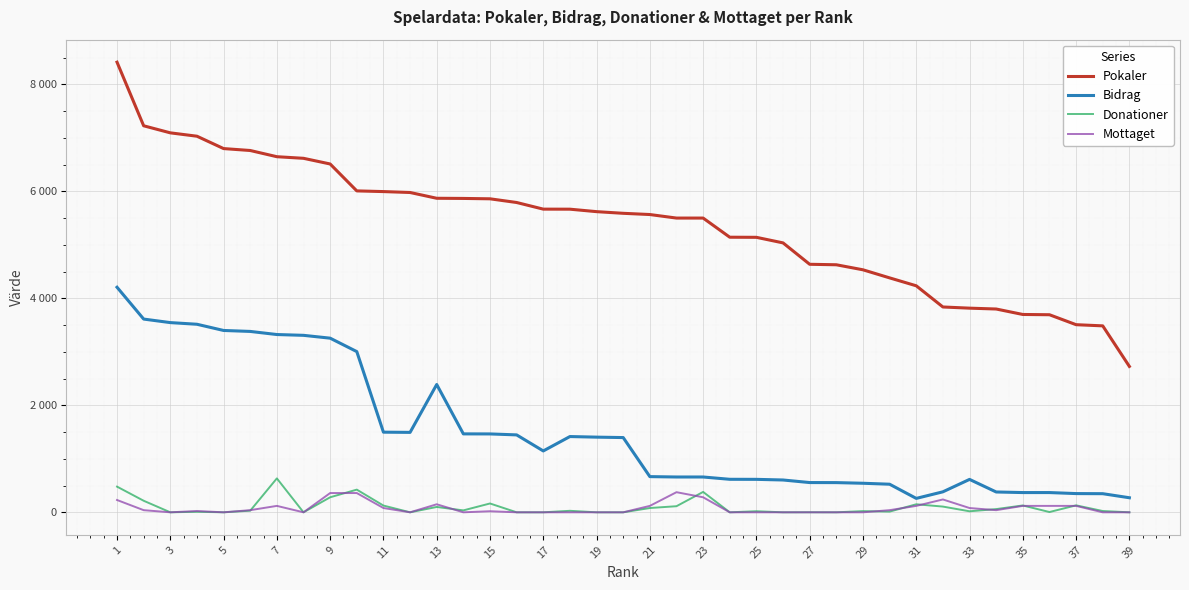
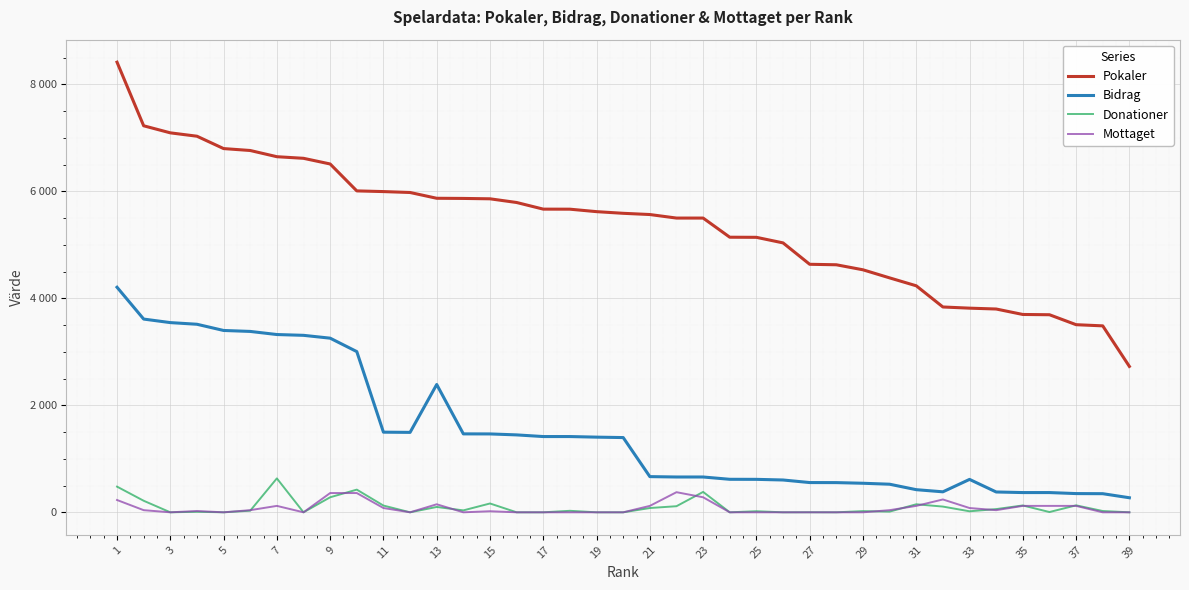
  {
    "Pokaler": {
      "1": 8400,
      "3": 7100,
      "5": 6800,
      "7": 6600,
      "9": 6500,
      "11": 6000,
      "13": 5900,
      "15": 5900,
      "17": 5700,
      "19": 5600,
      "21": 5600,
      "23": 5500,
      "25": 5100,
      "27": 4600,
      "29": 4500,
      "31": 4200,
      "33": 3800,
      "35": 3700,
      "37": 3500,
      "39": 2700
    },
    "Bidrag": {
      "1": 4200,
      "3": 3500,
      "5": 3400,
      "7": 3300,
      "9": 3300,
      "11": 1500,
      "13": 2400,
      "15": 1500,
-     "17": 1100,
+     "17": 1400,
      "19": 1400,
      "21": 700,
      "23": 700,
      "25": 600,
      "27": 600,
      "29": 500,
-     "31": 300,
+     "31": 400,
      "33": 600,
      "35": 400,
      "37": 400,
      "39": 300
    },
    "Donationer": {
      "1": 500,
      "7": 600,
      "9": 300,
      "13": 100,
      "15": 200,
      "23": 400,
      "33": 0
    },
    "Mottaget": {
      "1": 200,
      "7": 100,
      "9": 400,
      "13": 200,
      "15": 0,
      "23": 300,
      "33": 100
    }
  }
